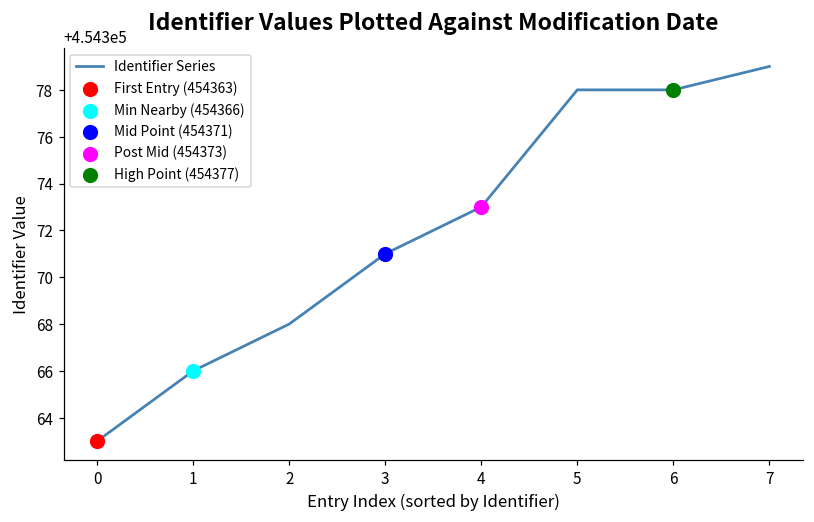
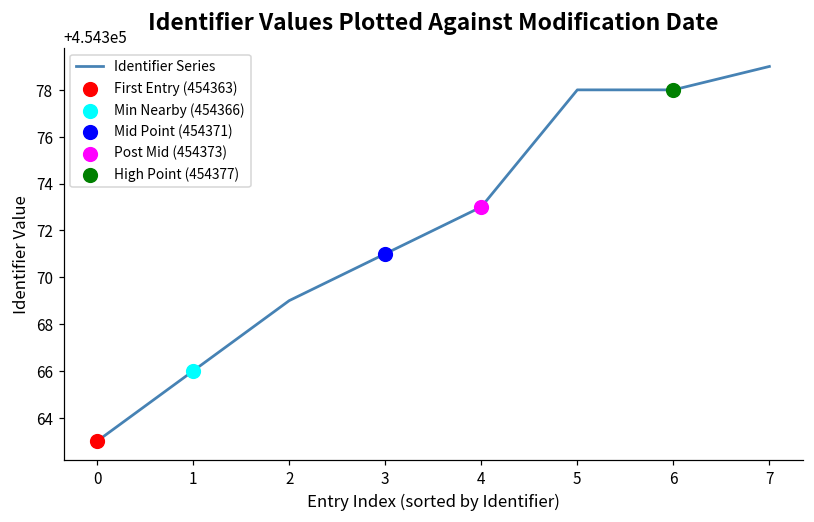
  {
    "Identifier Series": {
-     "2": 454368,
+     "2": 454369,
      "5": 454378,
      "7": 454379
    }
  }
